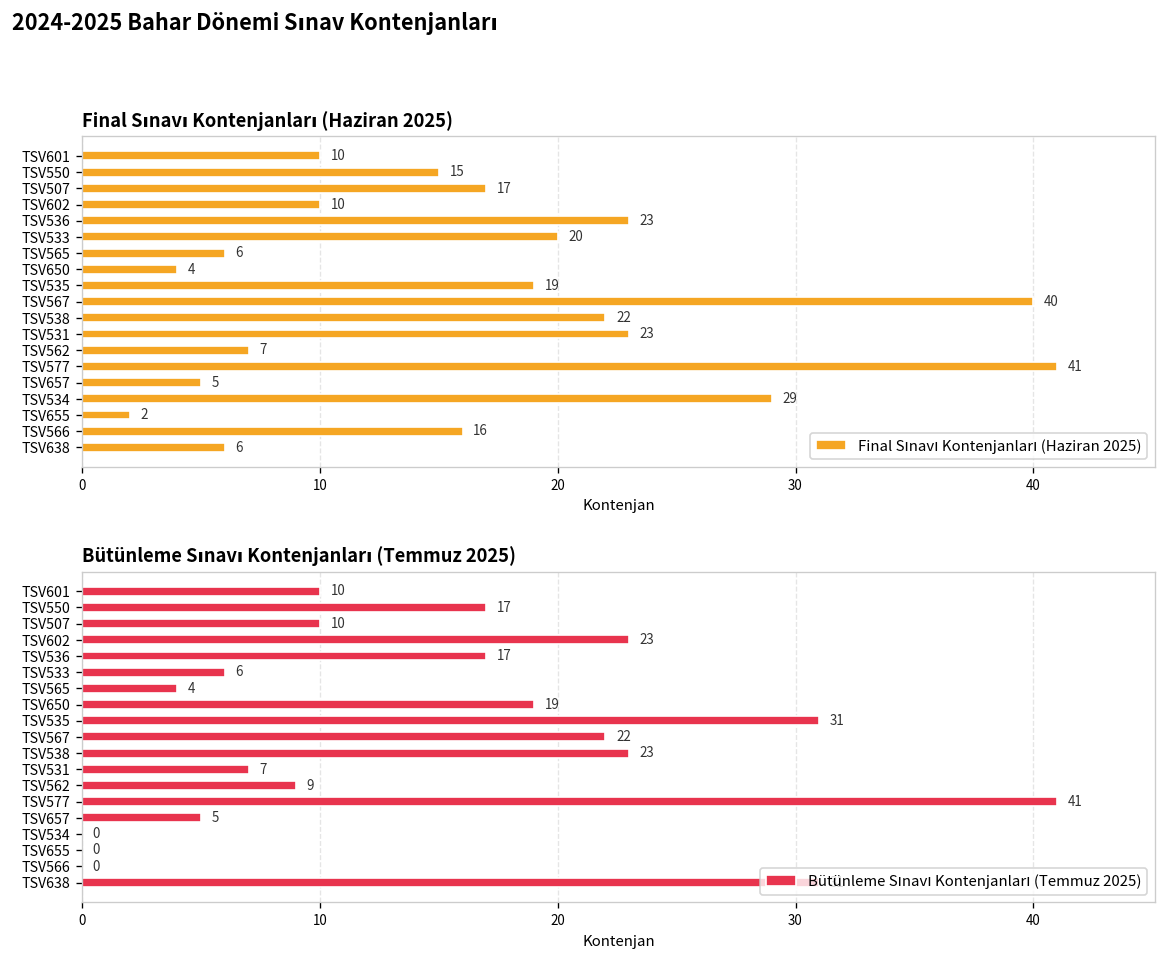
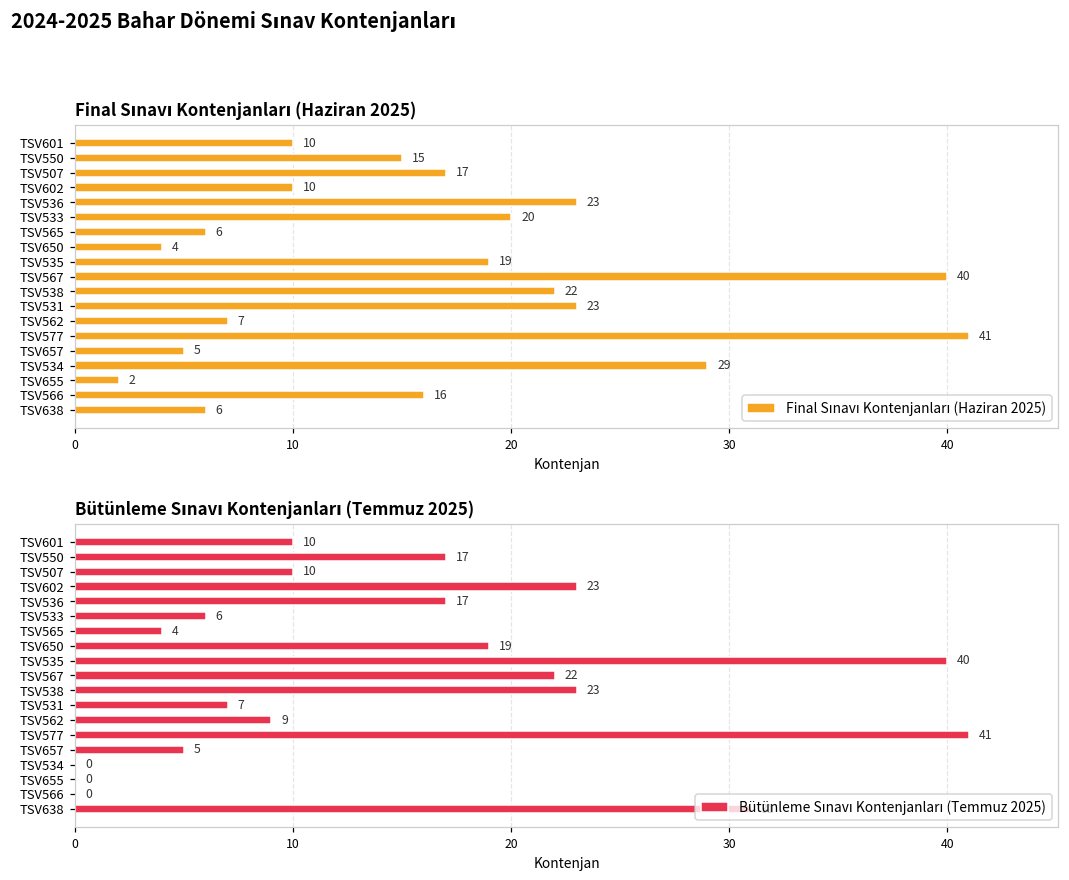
  {
    "Final Sınavı Kontenjanları (Haziran 2025)": {
      "TSV601": 10,
      "TSV550": 15,
      "TSV507": 17,
      "TSV602": 10,
      "TSV536": 23,
      "TSV533": 20,
      "TSV565": 6,
      "TSV650": 4,
      "TSV535": 19,
      "TSV567": 40,
      "TSV538": 22,
      "TSV531": 23,
      "TSV562": 7,
      "TSV577": 41,
      "TSV657": 5,
      "TSV534": 29,
      "TSV655": 2,
      "TSV566": 16,
      "TSV638": 6
    },
    "Bütünleme Sınavı Kontenjanları (Temmuz 2025)": {
      "TSV601": 10,
      "TSV550": 17,
      "TSV507": 10,
      "TSV602": 23,
      "TSV536": 17,
      "TSV533": 6,
      "TSV565": 4,
      "TSV650": 19,
-     "TSV535": 31,
+     "TSV535": 40,
      "TSV567": 22,
      "TSV538": 23,
      "TSV531": 7,
      "TSV562": 9,
      "TSV577": 41,
      "TSV657": 5,
      "TSV534": 0,
      "TSV655": 0,
      "TSV566": 0
    }
  }
